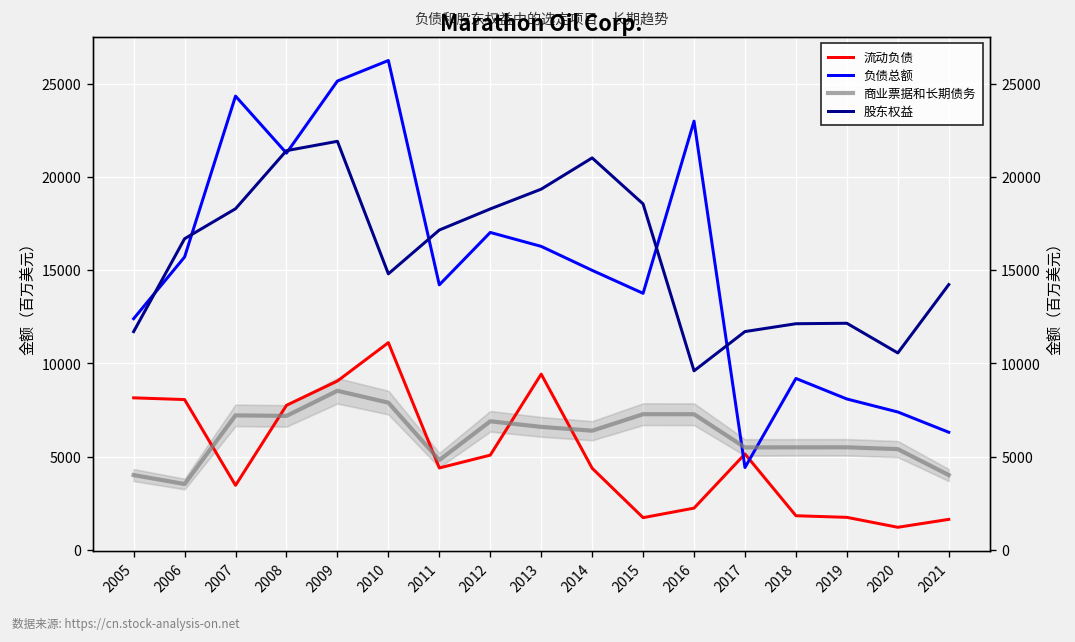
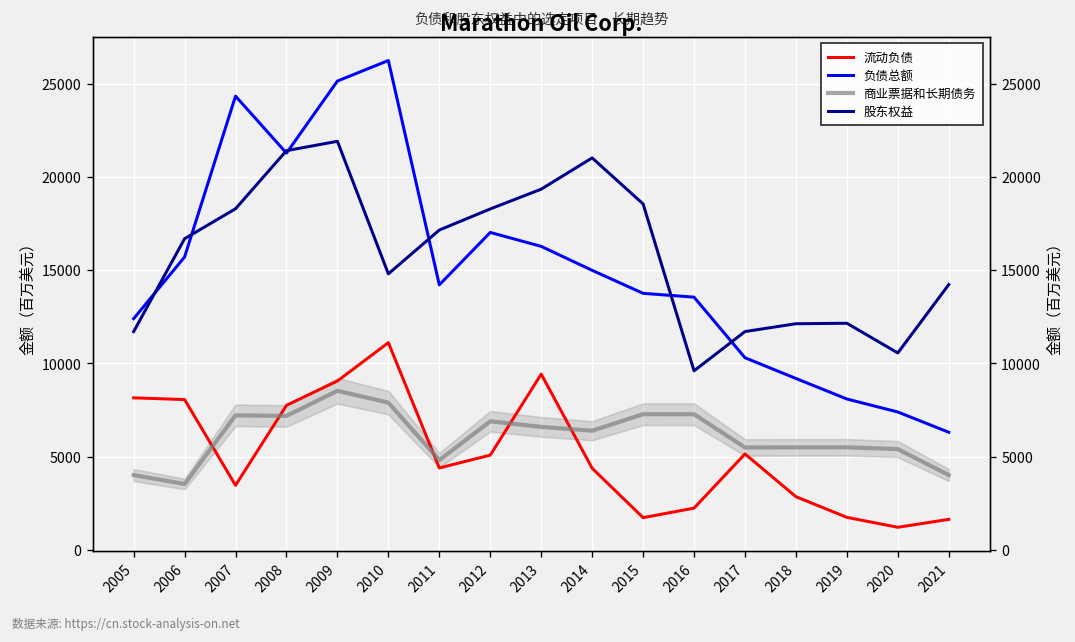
  {
    "流动负债": {
      "2005": 8200,
      "2006": 8100,
      "2007": 3500,
      "2010": 11100,
      "2011": 4400,
      "2012": 5100,
      "2013": 9400,
      "2014": 4400,
      "2015": 1700,
      "2016": 2200,
      "2017": 5100,
-     "2018": 1800,
+     "2018": 2900,
      "2019": 1700,
      "2020": 1200,
      "2021": 1600
    },
    "负债总额": {
      "2005": 12400,
      "2006": 15700,
      "2007": 24300,
      "2009": 25100,
      "2010": 26200,
      "2011": 14200,
      "2012": 17000,
      "2013": 16300,
      "2014": 15000,
      "2015": 13800,
-     "2016": 23000,
-     "2017": 4400,
+     "2016": 13600,
+     "2017": 10300,
      "2018": 9200,
      "2019": 8100,
      "2020": 7400,
      "2021": 6300
    },
    "股东权益": {
      "2005": 11700,
      "2006": 16700,
      "2007": 18300,
      "2009": 21900,
      "2010": 14800,
      "2011": 17200,
      "2012": 18300,
      "2013": 19300,
      "2014": 21000,
      "2015": 18600,
      "2016": 9600,
      "2017": 11700,
      "2018": 12100,
      "2019": 12200,
      "2020": 10600,
      "2021": 14200
    }
  }
